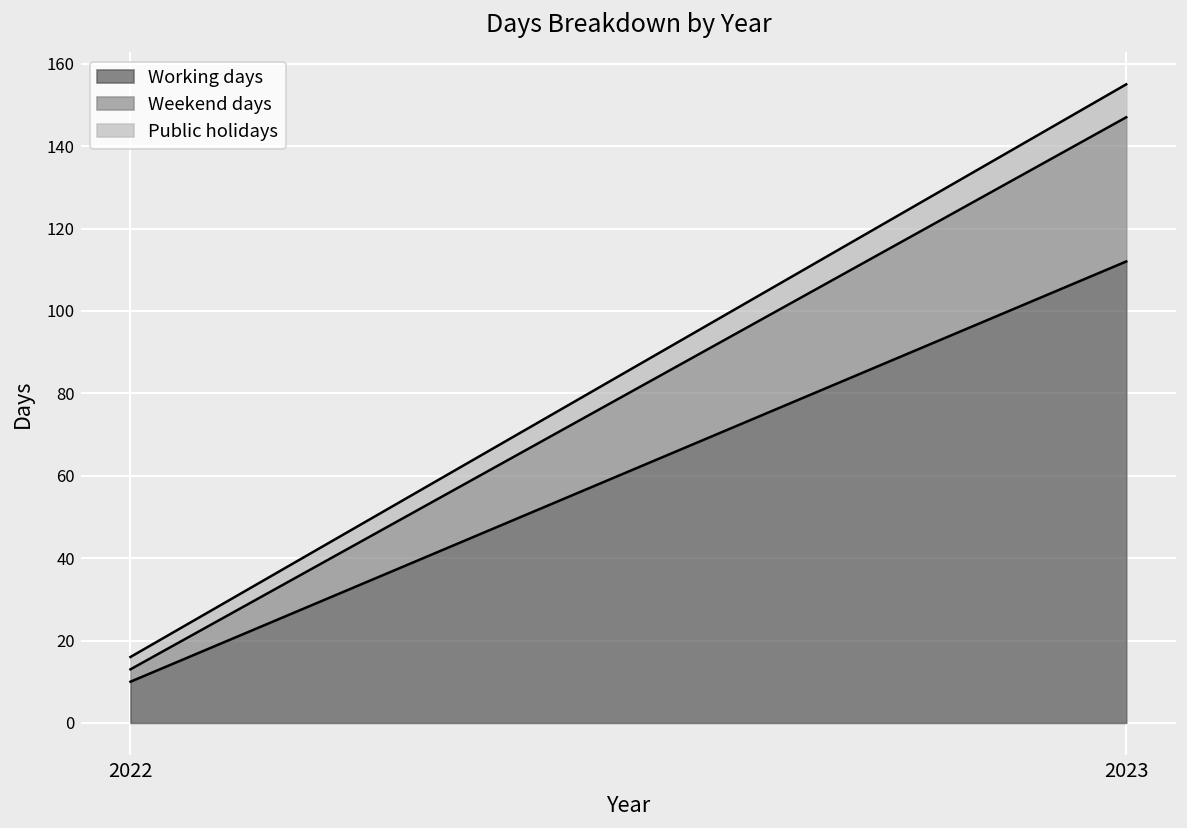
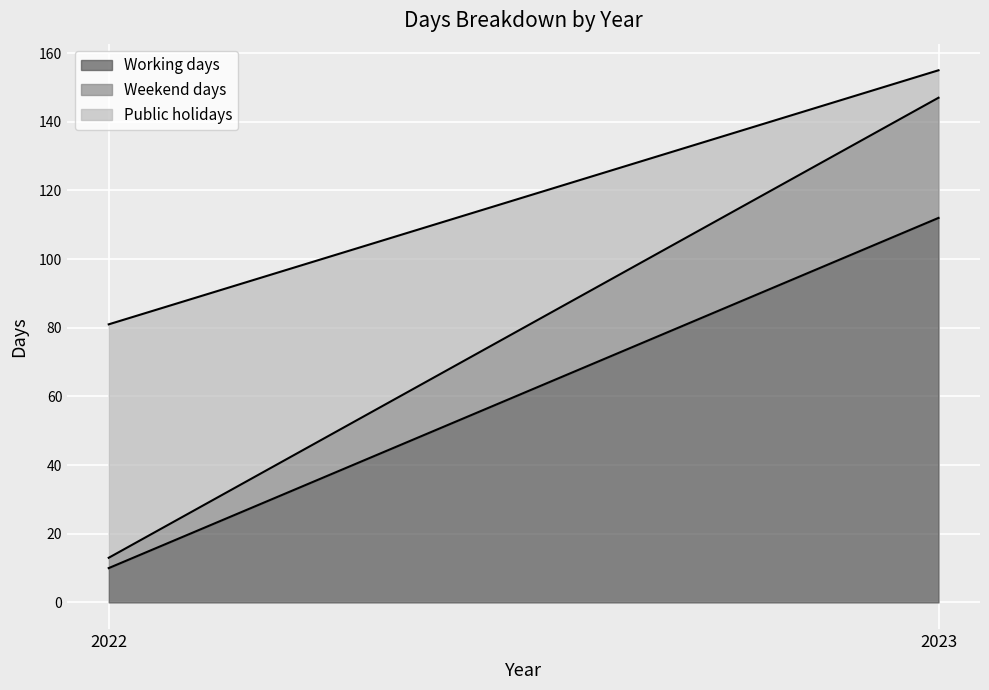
  {
    "Working days": {
      "2022": 10,
      "2023": 112
    },
    "Weekend days": {
      "2022": 3,
      "2023": 35
    },
    "Public holidays": {
-     "2022": 3,
+     "2022": 68,
      "2023": 8
    }
  }
